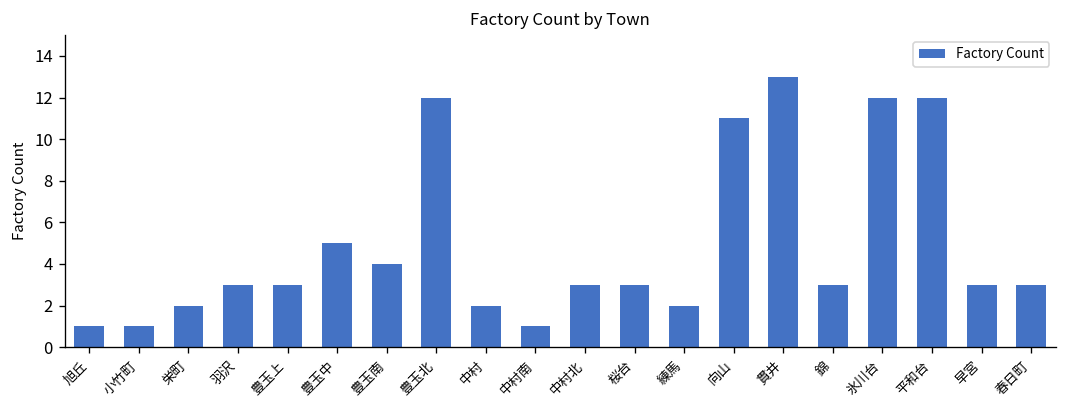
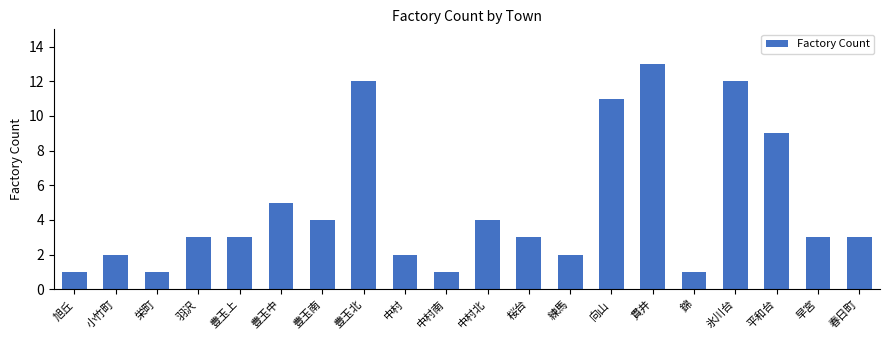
  {
    "旭丘": 1,
-   "小竹町": 1,
-   "栄町": 2,
+   "小竹町": 2,
+   "栄町": 1,
    "羽沢": 3,
    "豊玉上": 3,
    "豊玉中": 5,
    "豊玉南": 4,
    "豊玉北": 12,
    "中村": 2,
    "中村南": 1,
-   "中村北": 3,
+   "中村北": 4,
    "桜台": 3,
    "練馬": 2,
    "向山": 11,
    "貫井": 13,
-   "錦": 3,
+   "錦": 1,
    "氷川台": 12,
-   "平和台": 12,
+   "平和台": 9,
    "早宮": 3,
    "春日町": 3
  }
